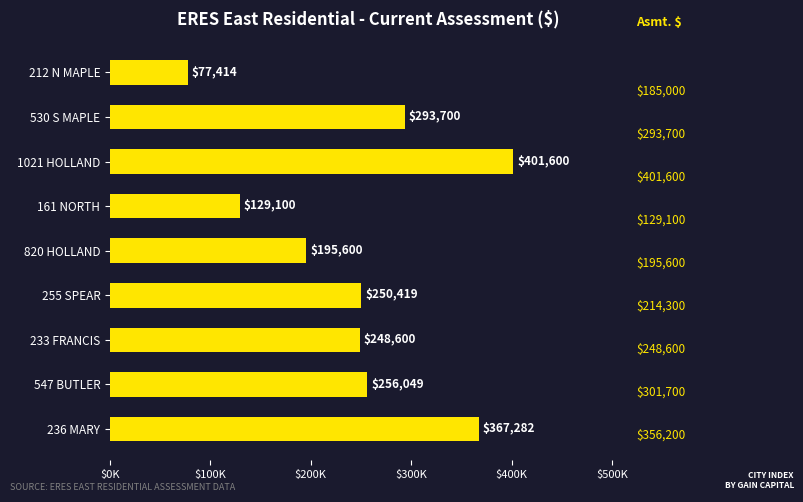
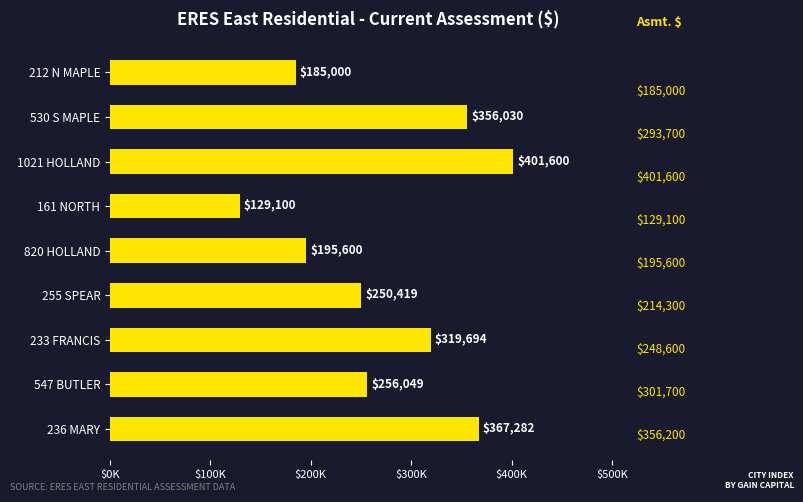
  {
-   "212 N MAPLE": "$77,414",
-   "530 S MAPLE": "$293,700",
+   "212 N MAPLE": "$185,000",
+   "530 S MAPLE": "$356,030",
    "1021 HOLLAND": "$401,600",
    "161 NORTH": "$129,100",
    "820 HOLLAND": "$195,600",
    "255 SPEAR": "$250,419",
-   "233 FRANCIS": "$248,600",
+   "233 FRANCIS": "$319,694",
    "547 BUTLER": "$256,049",
    "236 MARY": "$367,282"
  }
